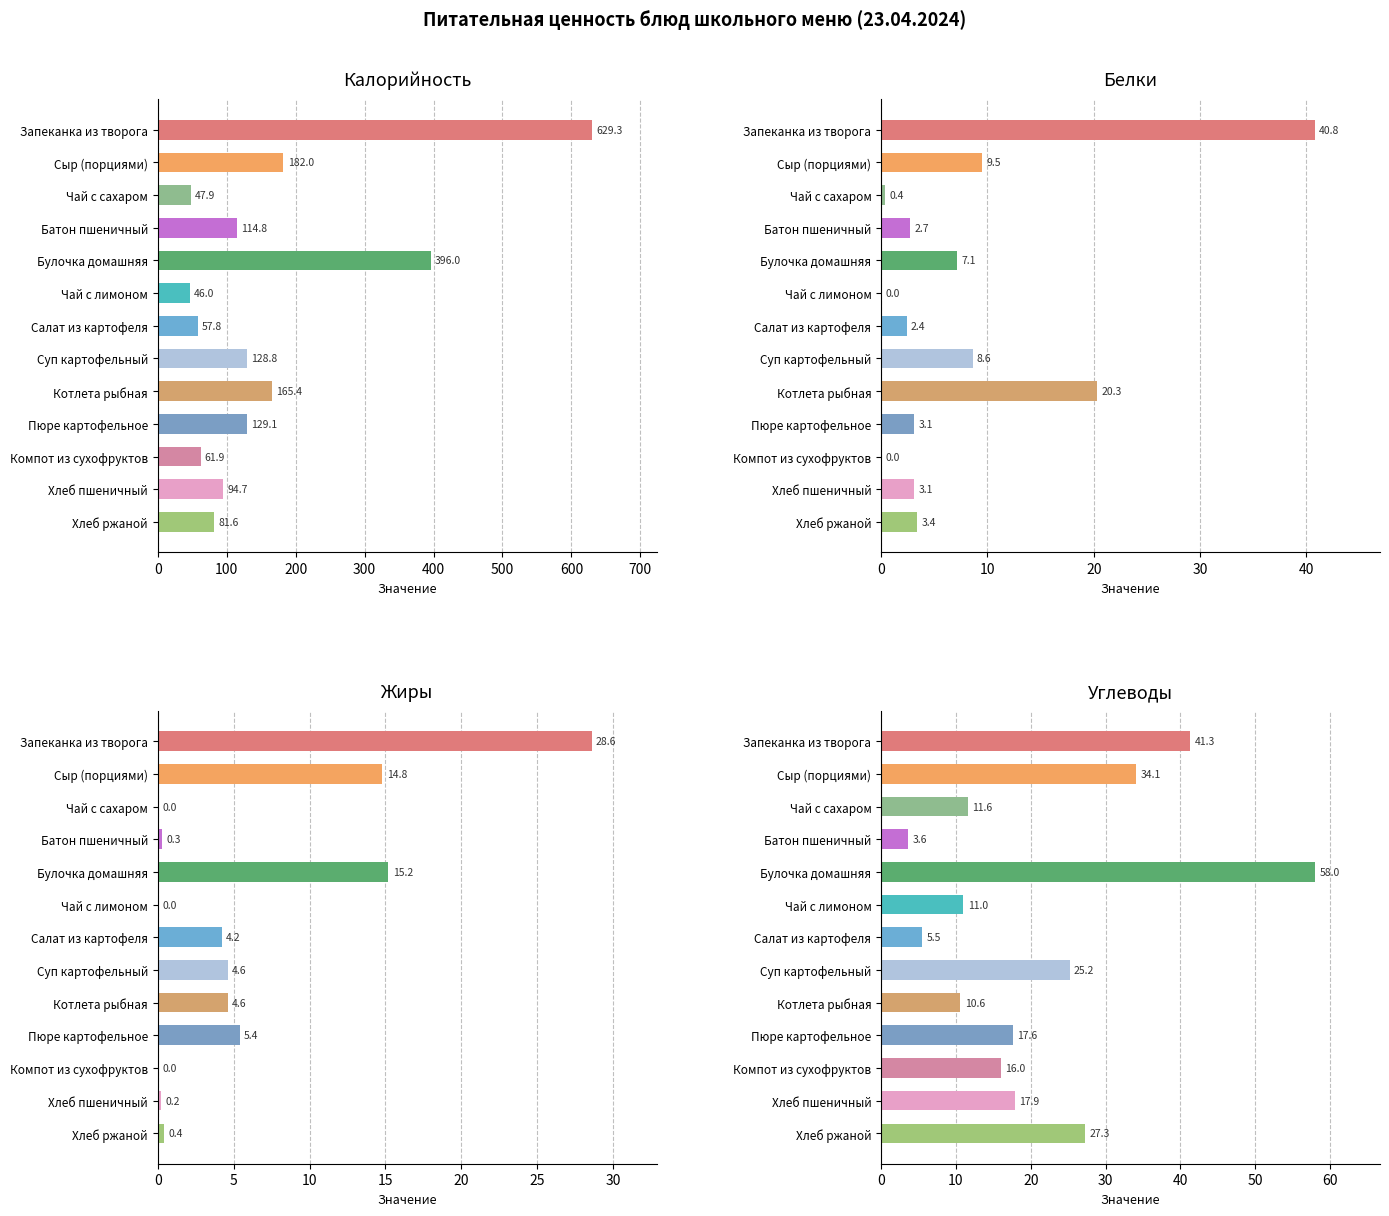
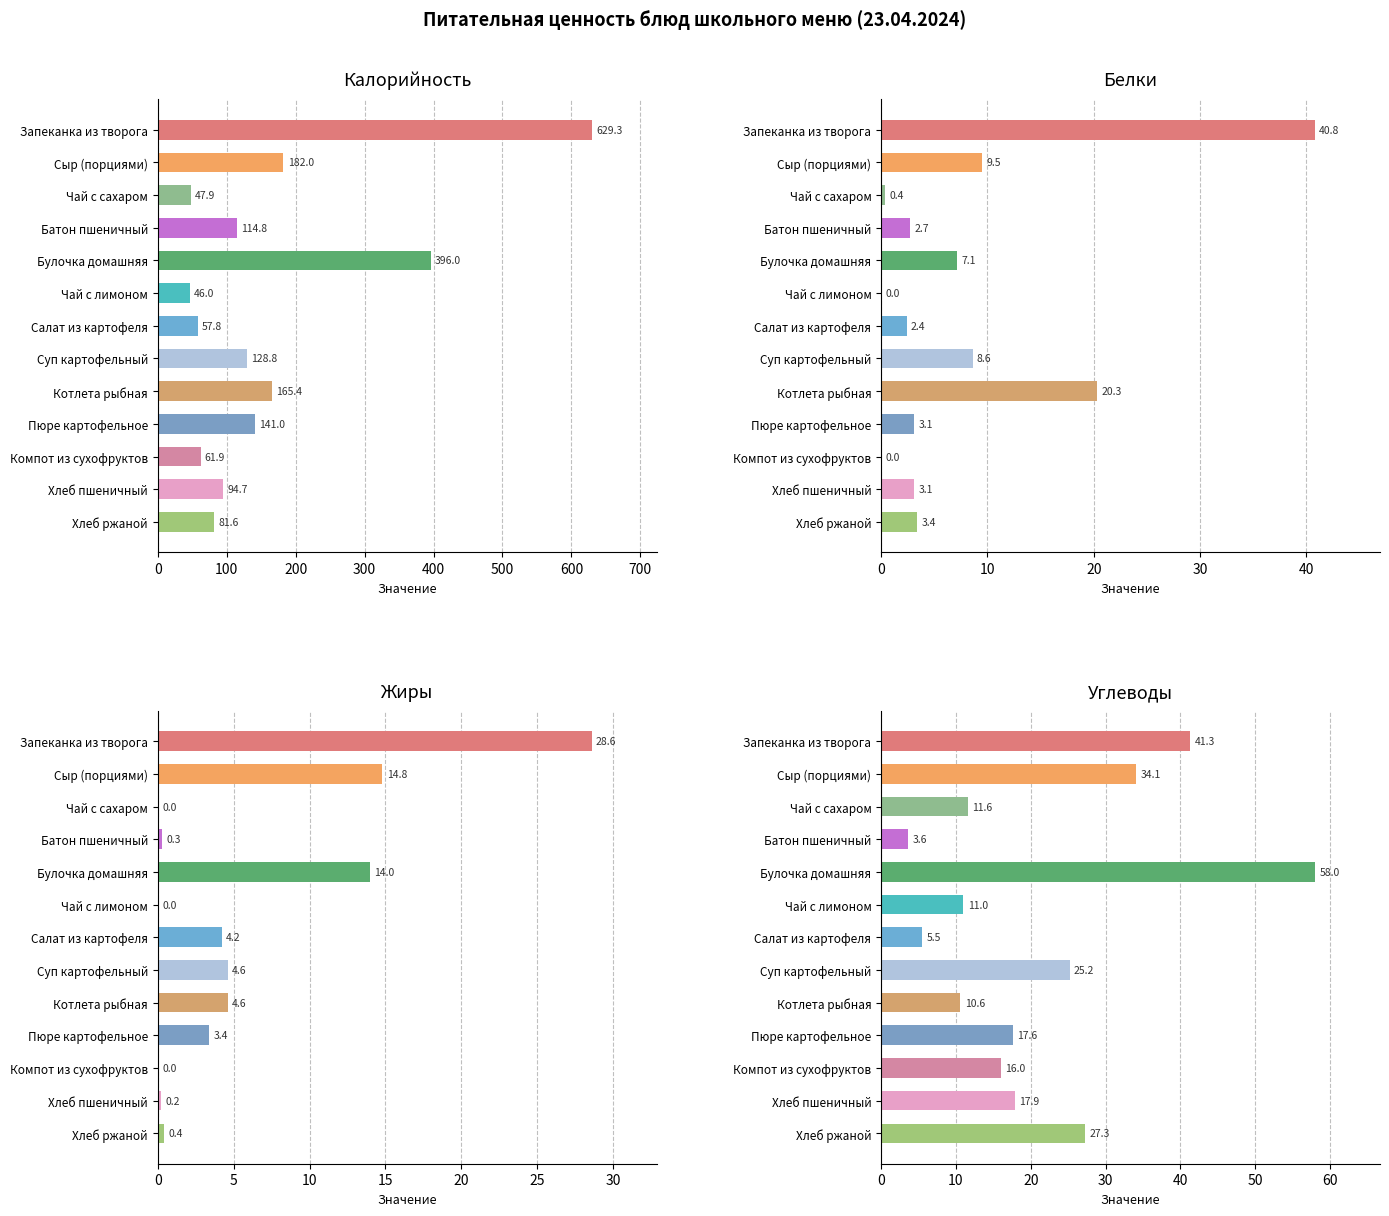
  {
    "Калорийность": {
      "Запеканка из творога": 629.3,
      "Сыр (порциями)": 182.0,
      "Чай с сахаром": 47.9,
      "Батон пшеничный": 114.8,
      "Булочка домашняя": 396.0,
      "Чай с лимоном": 46.0,
      "Салат из картофеля": 57.8,
      "Суп картофельный": 128.8,
      "Котлета рыбная": 165.4,
-     "Пюре картофельное": 129.1,
+     "Пюре картофельное": 141.0,
      "Компот из сухофруктов": 61.9,
      "Хлеб пшеничный": 94.7,
      "Хлеб ржаной": 81.6
    },
    "Белки": {
      "Запеканка из творога": 40.8,
      "Сыр (порциями)": 9.5,
      "Чай с сахаром": 0.4,
      "Батон пшеничный": 2.7,
      "Булочка домашняя": 7.1,
      "Чай с лимоном": 0.0,
      "Салат из картофеля": 2.4,
      "Суп картофельный": 8.6,
      "Котлета рыбная": 20.3,
      "Пюре картофельное": 3.1,
      "Компот из сухофруктов": 0.0,
      "Хлеб пшеничный": 3.1,
      "Хлеб ржаной": 3.4
    },
    "Жиры": {
      "Запеканка из творога": 28.6,
      "Сыр (порциями)": 14.8,
      "Чай с сахаром": 0.0,
      "Батон пшеничный": 0.3,
-     "Булочка домашняя": 15.2,
+     "Булочка домашняя": 14.0,
      "Чай с лимоном": 0.0,
      "Салат из картофеля": 4.2,
      "Суп картофельный": 4.6,
      "Котлета рыбная": 4.6,
-     "Пюре картофельное": 5.4,
+     "Пюре картофельное": 3.4,
      "Компот из сухофруктов": 0.0,
      "Хлеб пшеничный": 0.2,
      "Хлеб ржаной": 0.4
    },
    "Углеводы": {
      "Запеканка из творога": 41.3,
      "Сыр (порциями)": 34.1,
      "Чай с сахаром": 11.6,
      "Батон пшеничный": 3.6,
      "Булочка домашняя": 58.0,
      "Чай с лимоном": 11.0,
      "Салат из картофеля": 5.5,
      "Суп картофельный": 25.2,
      "Котлета рыбная": 10.6,
      "Пюре картофельное": 17.6,
      "Компот из сухофруктов": 16.0,
      "Хлеб пшеничный": 17.9,
      "Хлеб ржаной": 27.3
    }
  }
